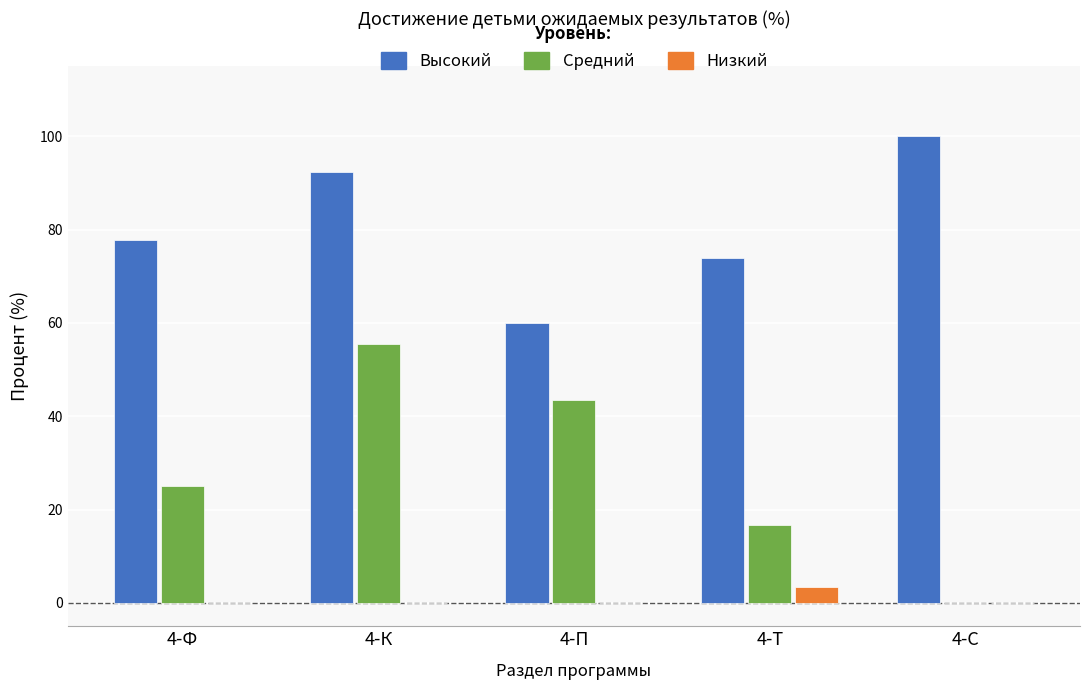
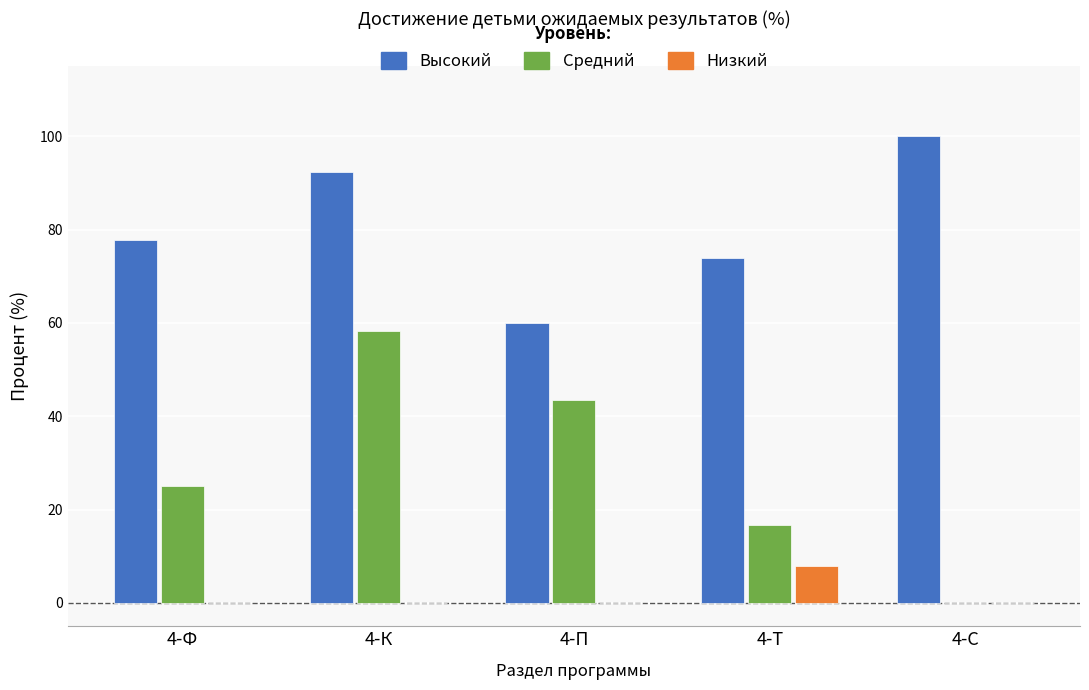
  {
    "Высокий": {
      "4-Ф": 78,
      "4-К": 92,
      "4-П": 60,
      "4-Т": 74,
      "4-С": 100
    },
    "Средний": {
      "4-Ф": 25,
-     "4-К": 55,
+     "4-К": 58,
      "4-П": 43,
      "4-Т": 17,
      "4-С": 0
    },
    "Низкий": {
      "4-Ф": 0,
      "4-К": 0,
      "4-П": 0,
-     "4-Т": 3,
+     "4-Т": 8,
      "4-С": 0
    }
  }
